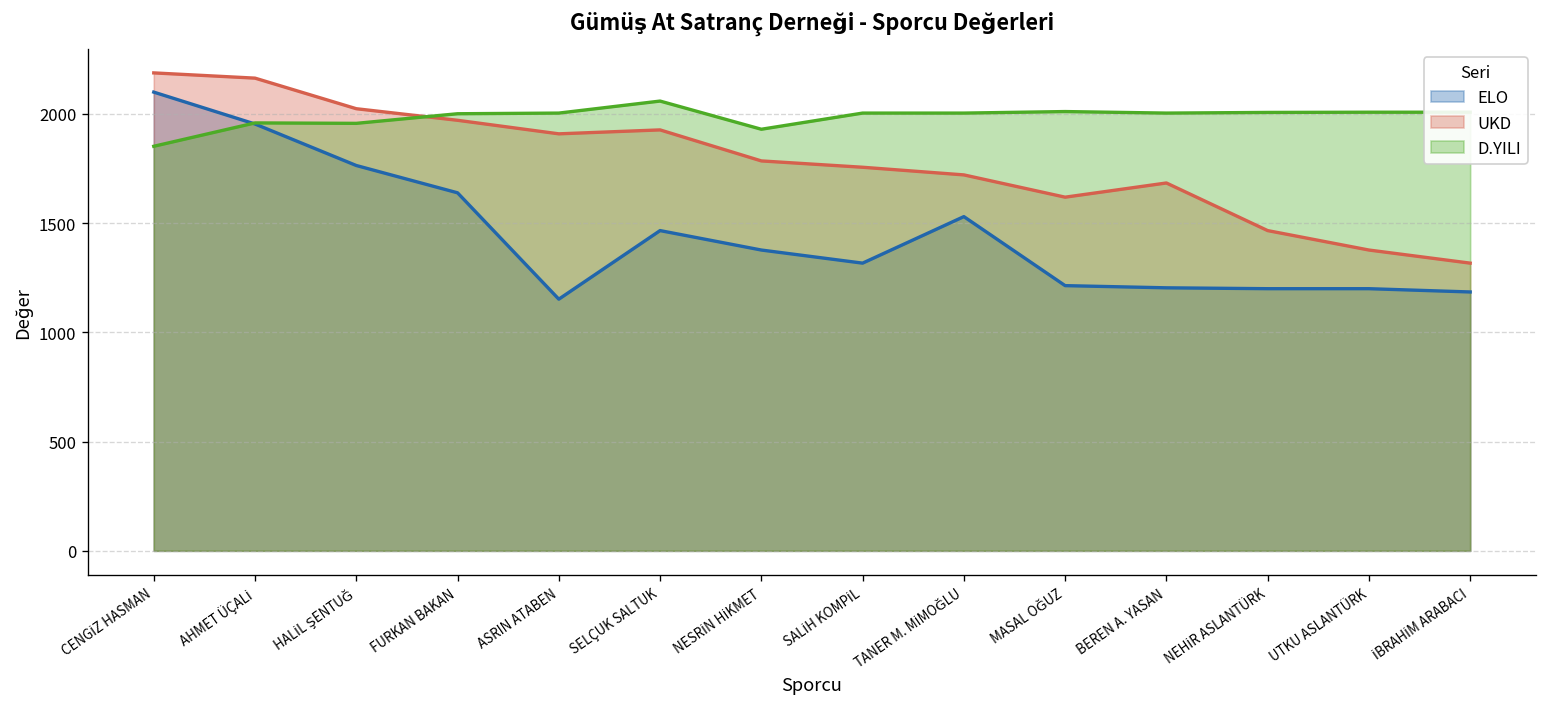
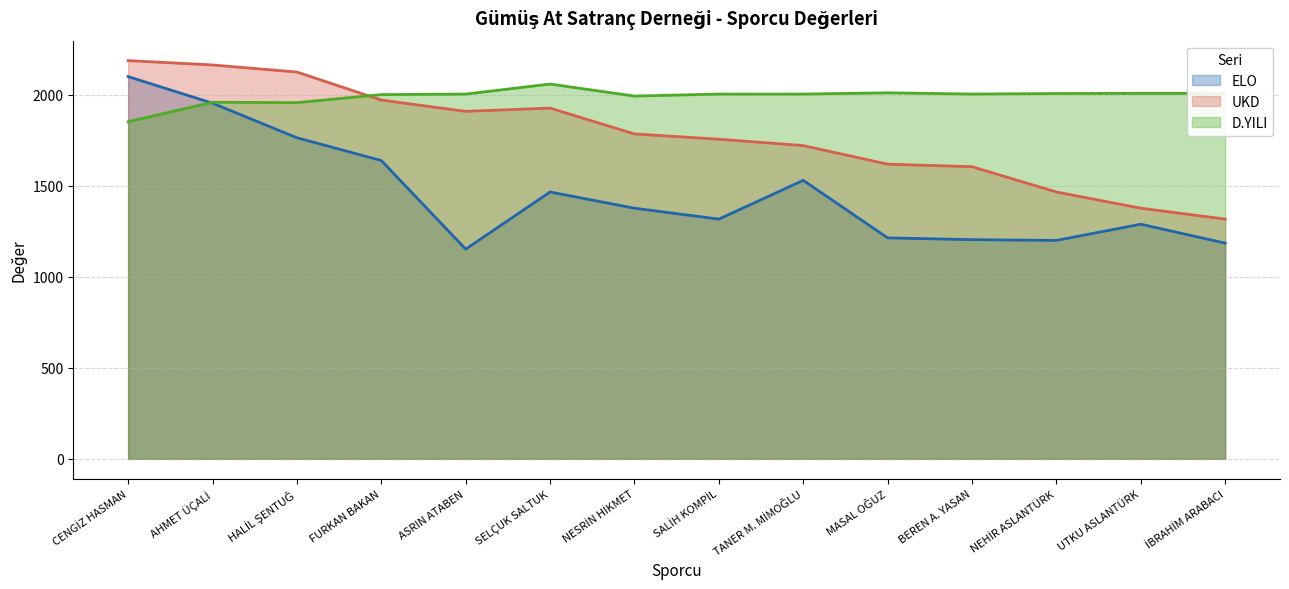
  {
    "ELO": {
      "CENGİZ HASMAN": 2100,
      "HALİL ŞENTUĞ": 1760,
      "FURKAN BAKAN": 1640,
      "ASRIN ATABEN": 1150,
      "SELÇUK SALTUK": 1470,
      "NESRİN HİKMET": 1380,
      "SALİH KOMPİL": 1320,
      "TANER M. MİMOĞLU": 1530,
      "MASAL OĞUZ": 1210,
      "BEREN A. YASAN": 1200,
      "NEHİR ASLANTÜRK": 1200,
-     "UTKU ASLANTÜRK": 1200,
+     "UTKU ASLANTÜRK": 1290,
      "İBRAHİM ARABACI": 1190
    },
    "UKD": {
      "CENGİZ HASMAN": 2190,
      "AHMET ÜÇALİ": 2160,
-     "HALİL ŞENTUĞ": 2020,
+     "HALİL ŞENTUĞ": 2130,
      "FURKAN BAKAN": 1970,
      "ASRIN ATABEN": 1910,
      "SELÇUK SALTUK": 1930,
      "NESRİN HİKMET": 1790,
      "SALİH KOMPİL": 1760,
      "TANER M. MİMOĞLU": 1720,
      "MASAL OĞUZ": 1620,
-     "BEREN A. YASAN": 1680,
+     "BEREN A. YASAN": 1610,
      "NEHİR ASLANTÜRK": 1470,
      "UTKU ASLANTÜRK": 1380,
      "İBRAHİM ARABACI": 1320
    },
    "D.YILI": {
      "CENGİZ HASMAN": 1850,
      "HALİL ŞENTUĞ": 1960,
      "FURKAN BAKAN": 2000,
      "ASRIN ATABEN": 2000,
      "SELÇUK SALTUK": 2060,
-     "NESRİN HİKMET": 1930,
+     "NESRİN HİKMET": 1990,
      "SALİH KOMPİL": 2000,
      "TANER M. MİMOĞLU": 2000,
      "MASAL OĞUZ": 2010,
      "BEREN A. YASAN": 2000,
      "NEHİR ASLANTÜRK": 2010,
      "UTKU ASLANTÜRK": 2010
    }
  }
